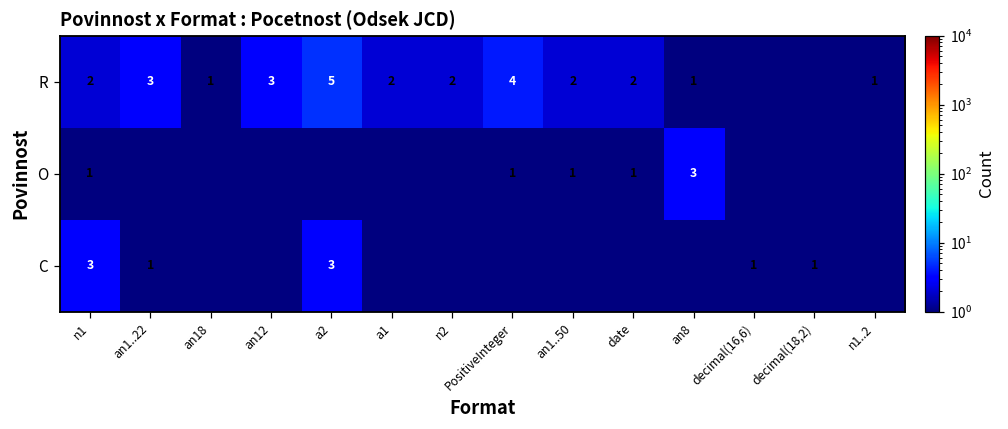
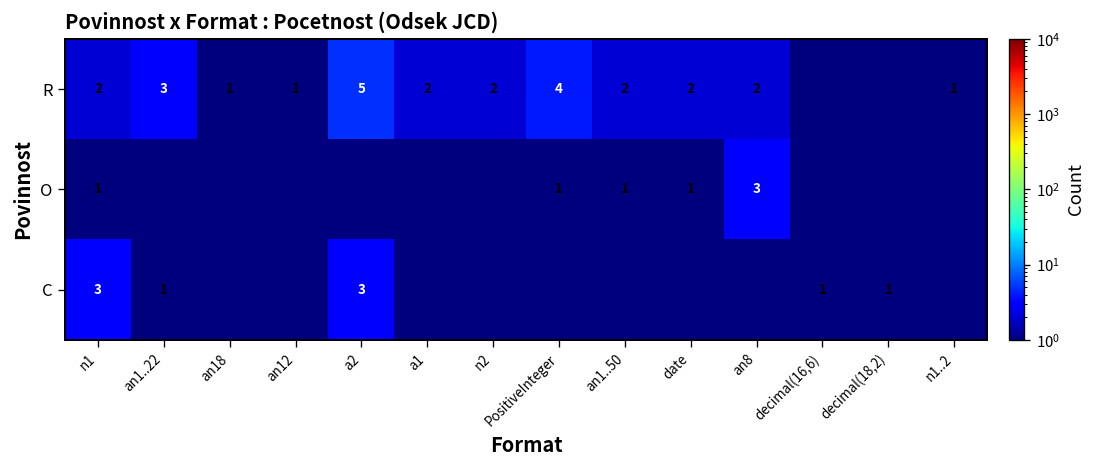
  {
    "R": {
      "n1": 2,
      "an1..22": 3,
      "an18": 1,
-     "an12": 3,
+     "an12": 1,
      "a2": 5,
      "a1": 2,
      "n2": 2,
      "PositiveInteger": 4,
      "an1..50": 2,
      "date": 2,
-     "an8": 1,
+     "an8": 2,
      "n1..2": 1
    },
    "O": {
      "n1": 1,
      "PositiveInteger": 1,
      "an1..50": 1,
      "date": 1,
      "an8": 3
    },
    "C": {
      "n1": 3,
      "an1..22": 1,
      "a2": 3,
      "decimal(16,6)": 1,
      "decimal(18,2)": 1
    }
  }
